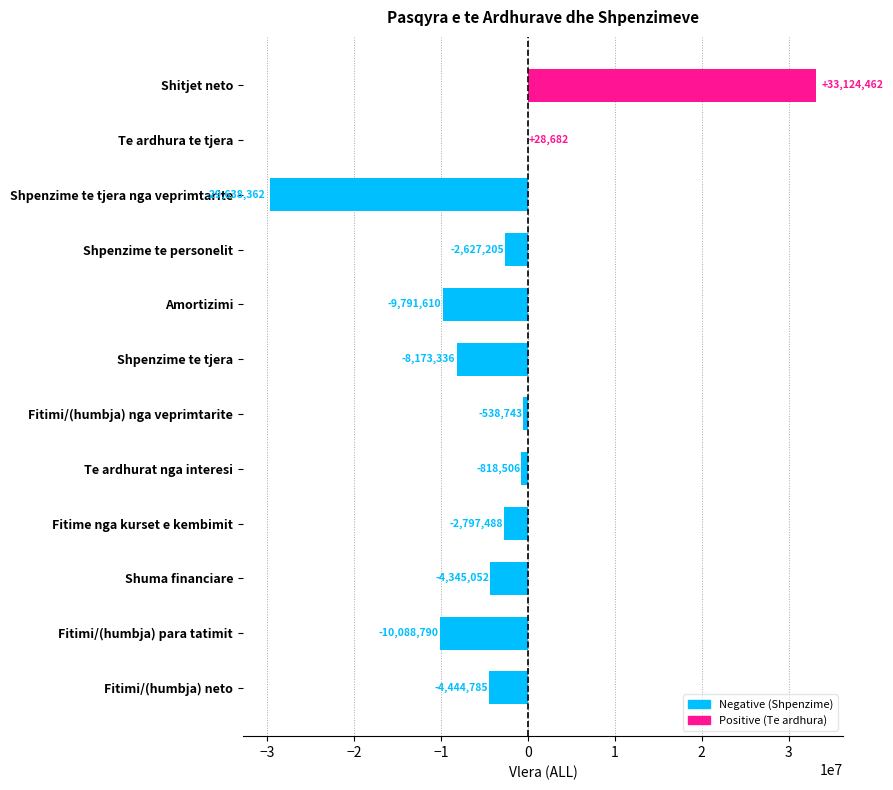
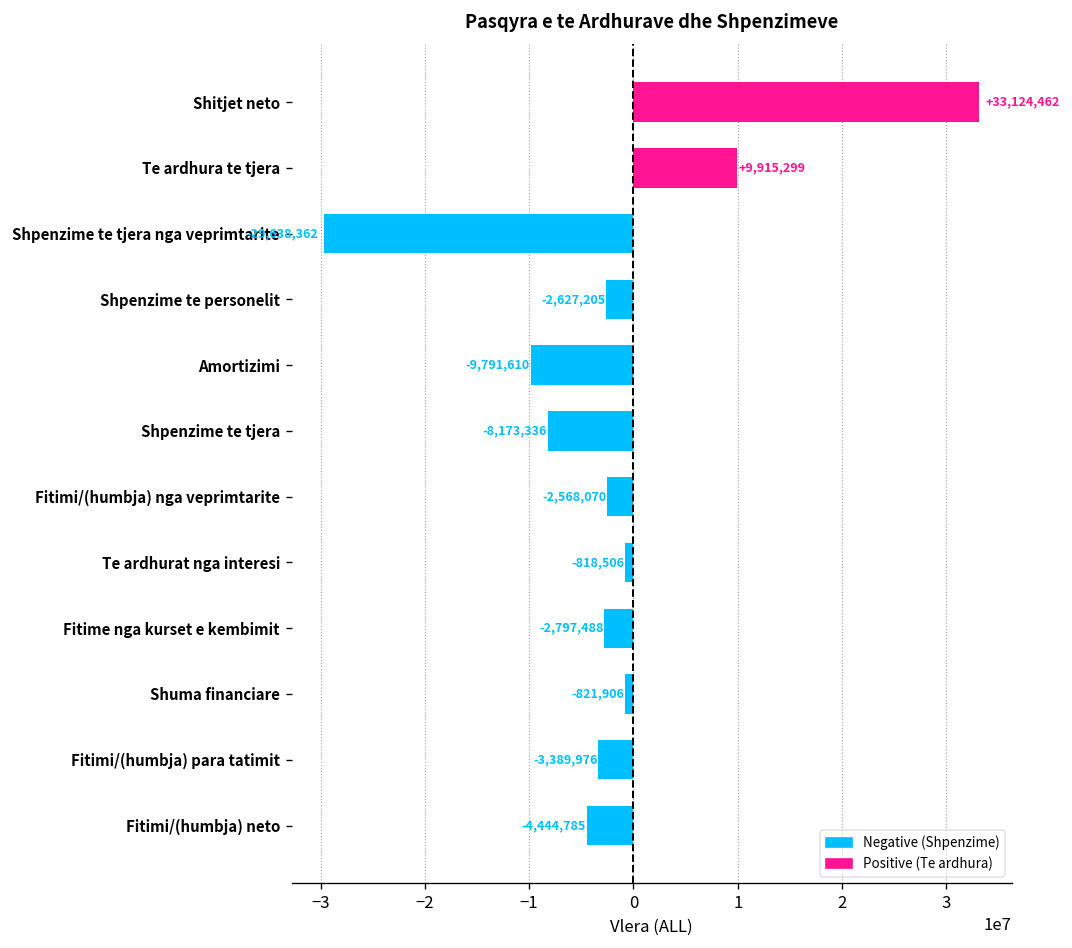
  {
    "Shitjet neto": "+33,124,462",
-   "Te ardhura te tjera": "+28,682",
+   "Te ardhura te tjera": "+9,915,299",
    "Shpenzime te tjera nga veprimtarite": "-29,638,362",
    "Shpenzime te personelit": "-2,627,205",
    "Amortizimi": "-9,791,610",
    "Shpenzime te tjera": "-8,173,336",
-   "Fitimi/(humbja) nga veprimtarite": "-538,743",
+   "Fitimi/(humbja) nga veprimtarite": "-2,568,070",
    "Te ardhurat nga interesi": "-818,506",
    "Fitime nga kurset e kembimit": "-2,797,488",
-   "Shuma financiare": "-4,345,052",
-   "Fitimi/(humbja) para tatimit": "-10,088,790",
+   "Shuma financiare": "-821,906",
+   "Fitimi/(humbja) para tatimit": "-3,389,976",
    "Fitimi/(humbja) neto": "-4,444,785"
  }
